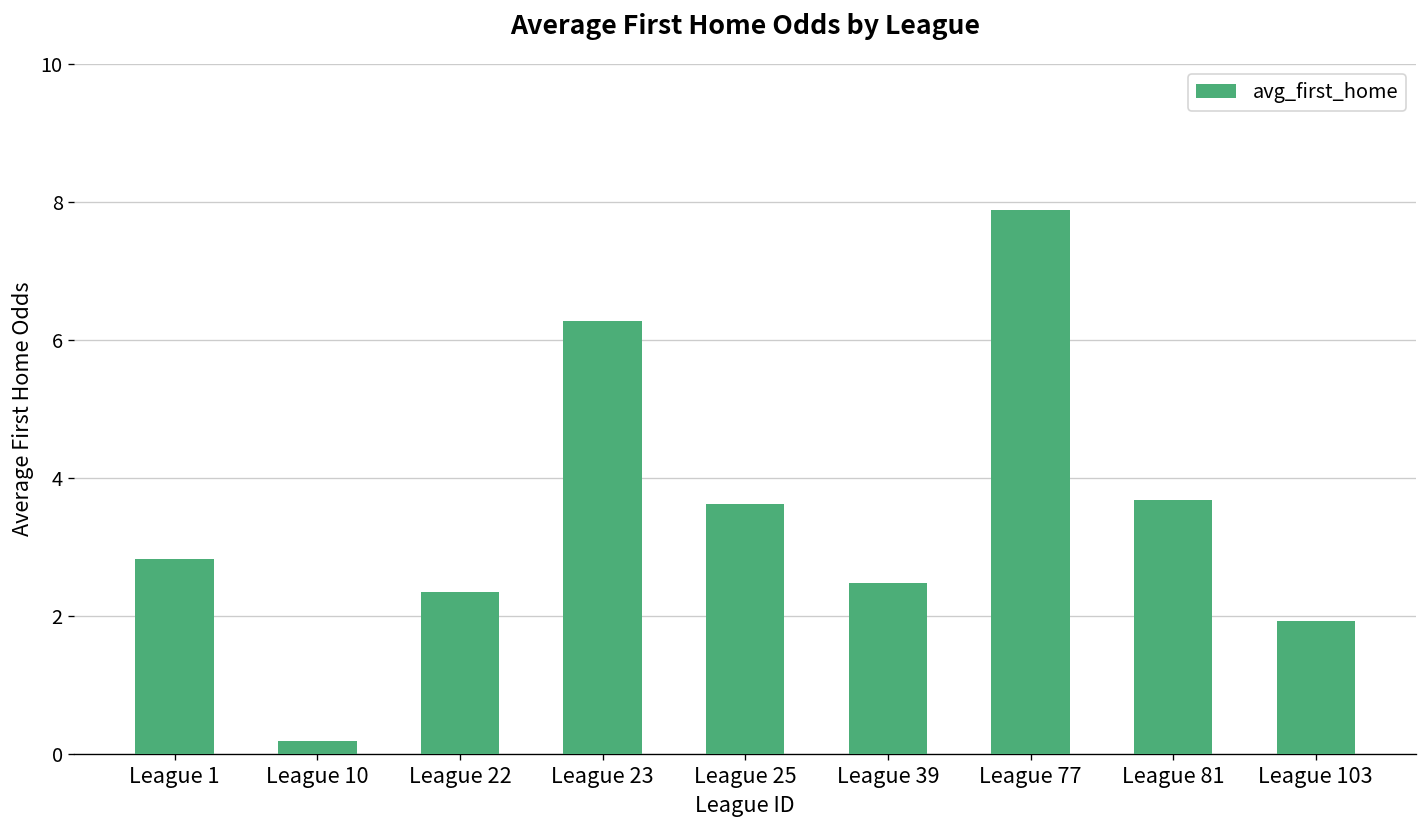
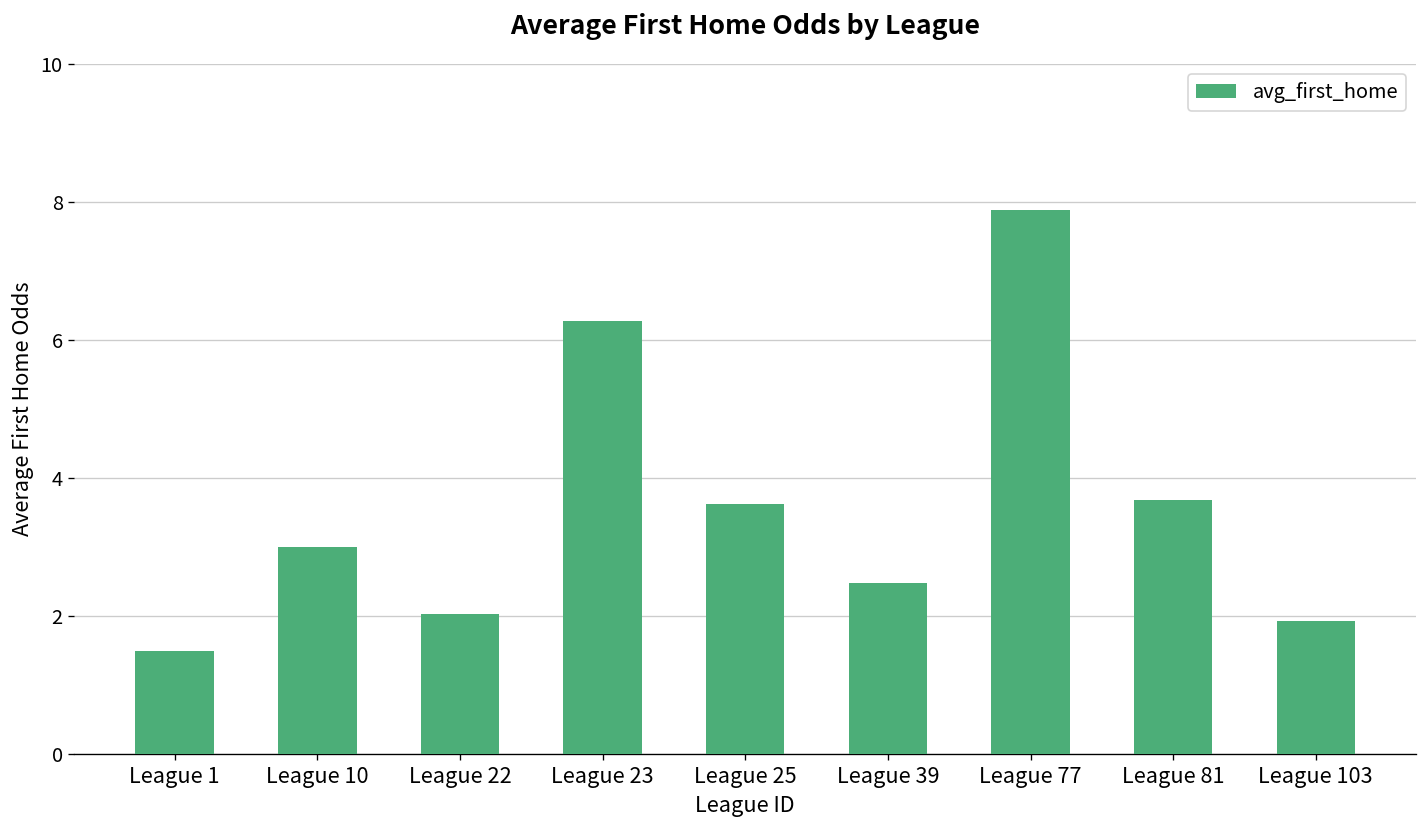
  {
-   "League 1": 2.8,
-   "League 10": 0.2,
-   "League 22": 2.4,
+   "League 1": 1.5,
+   "League 10": 3.0,
+   "League 22": 2.0,
    "League 23": 6.3,
    "League 25": 3.6,
    "League 39": 2.5,
    "League 77": 7.9,
    "League 81": 3.7,
    "League 103": 1.9
  }
